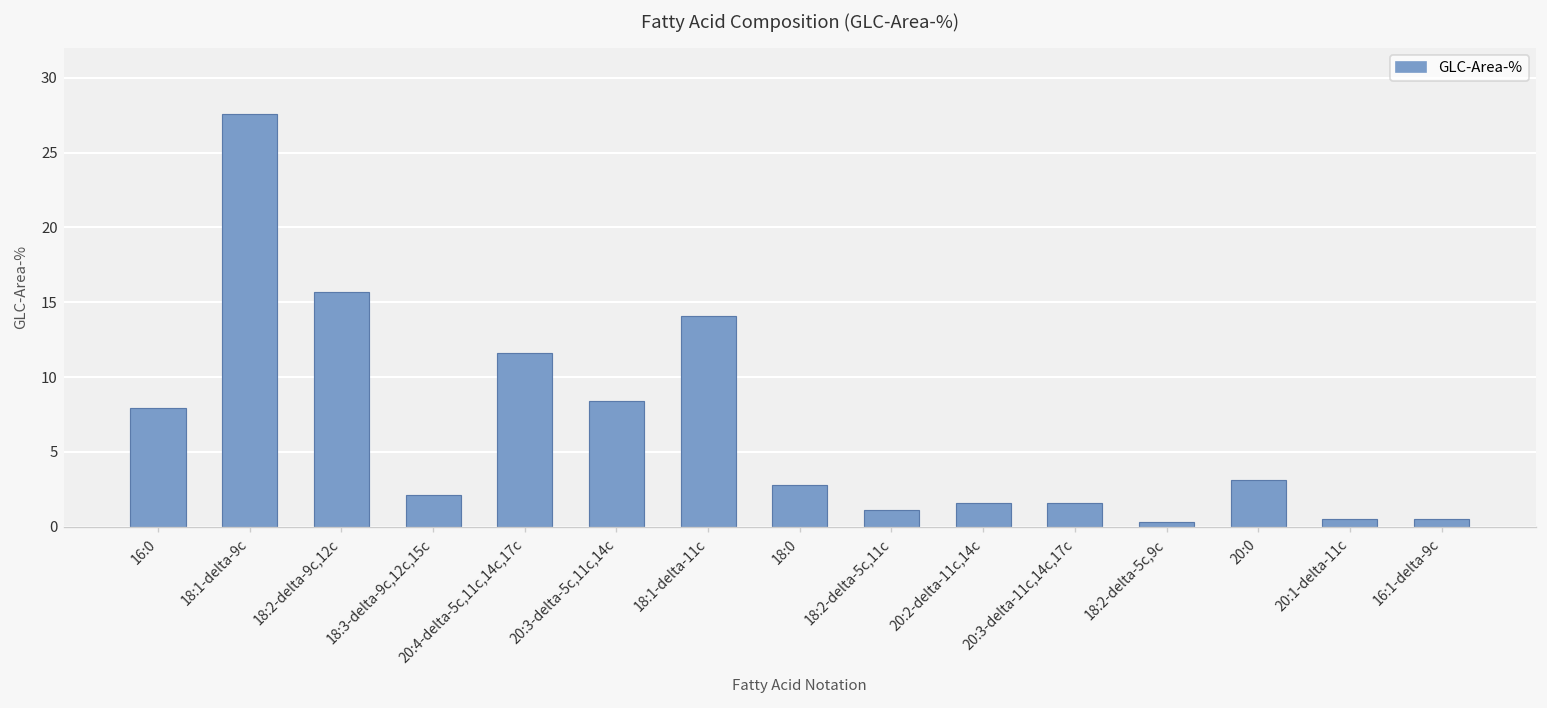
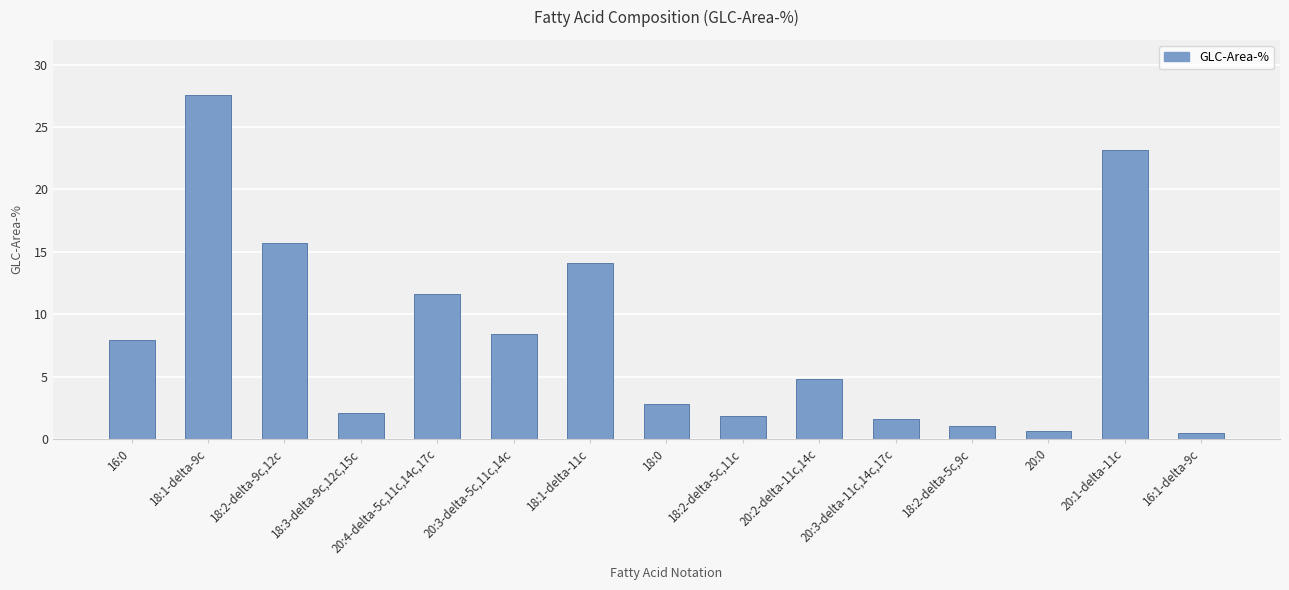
  {
    "16:0": 7.9,
    "18:1-delta-9c": 27.6,
    "18:2-delta-9c,12c": 15.7,
    "18:3-delta-9c,12c,15c": 2.1,
    "20:4-delta-5c,11c,14c,17c": 11.6,
    "20:3-delta-5c,11c,14c": 8.4,
    "18:1-delta-11c": 14.1,
    "18:0": 2.8,
-   "18:2-delta-5c,11c": 1.1,
-   "20:2-delta-11c,14c": 1.6,
+   "18:2-delta-5c,11c": 1.8,
+   "20:2-delta-11c,14c": 4.8,
    "20:3-delta-11c,14c,17c": 1.6,
-   "18:2-delta-5c,9c": 0.3,
-   "20:0": 3.1,
-   "20:1-delta-11c": 0.5,
+   "18:2-delta-5c,9c": 1.0,
+   "20:0": 0.6,
+   "20:1-delta-11c": 23.2,
    "16:1-delta-9c": 0.5
  }
